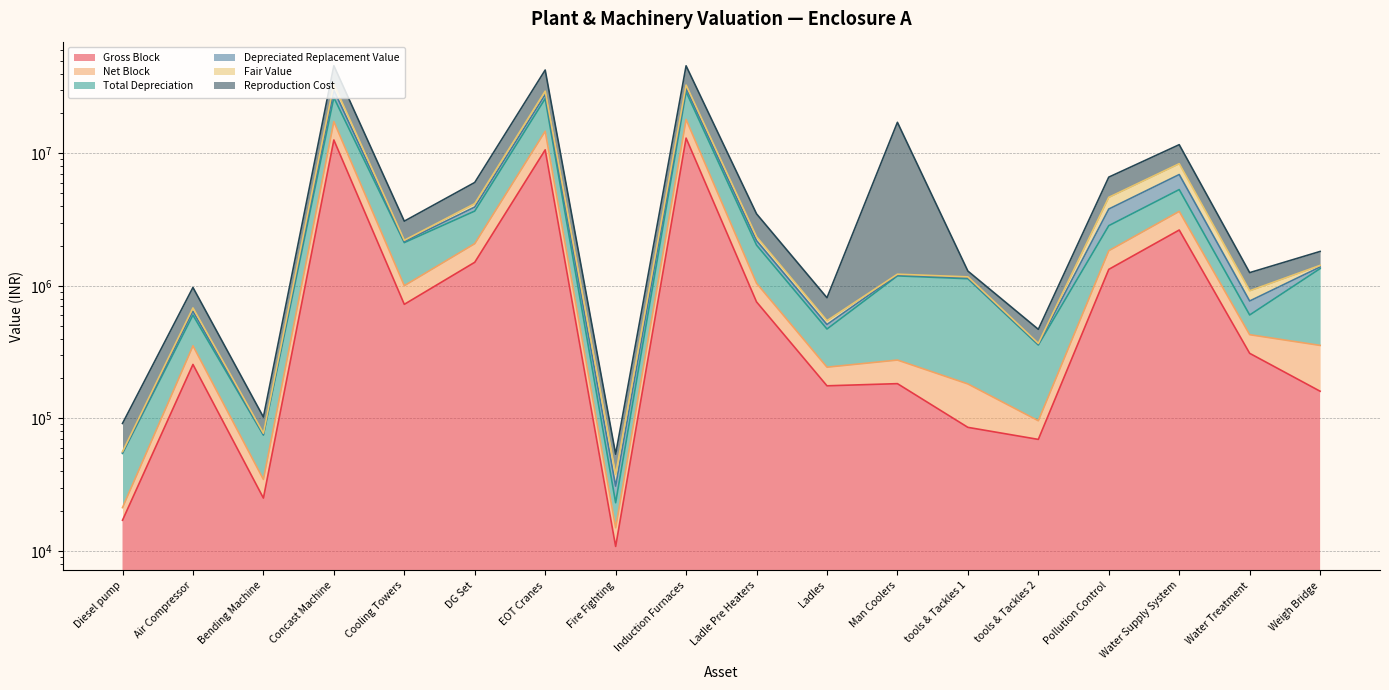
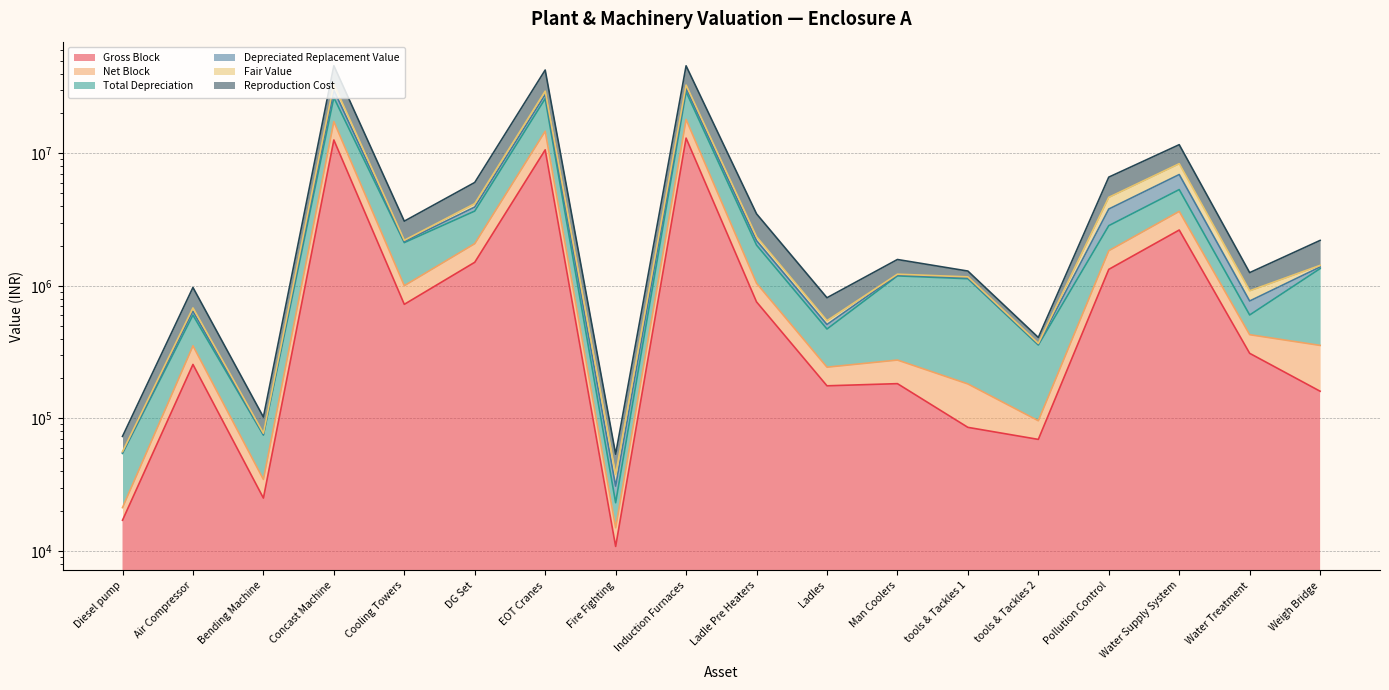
  {
    "Gross Block": {
      "Diesel pump": 17000,
      "Air Compressor": 250000,
      "Bending Machine": 25000,
      "Concast Machine": 13000000,
      "Cooling Towers": 700000,
      "DG Set": 1500000,
      "EOT Cranes": 11000000,
      "Fire Fighting": 11000,
      "Induction Furnaces": 13000000,
      "Ladle Pre Heaters": 800000,
      "Ladles": 180000,
      "Man Coolers": 180000,
      "tools & Tackles 1": 90000,
      "tools & Tackles 2": 70000,
      "Pollution Control": 1300000,
      "Water Supply System": 2600000,
      "Water Treatment": 310000,
      "Weigh Bridge": 160000
    },
    "Reproduction Cost": {
-     "Diesel pump": 35000,
+     "Diesel pump": 17000,
      "Air Compressor": 290000,
      "Bending Machine": 25000,
      "Cooling Towers": 900000,
      "DG Set": 1900000,
      "EOT Cranes": 13000000,
      "Fire Fighting": 16000,
      "Induction Furnaces": 13000000,
      "Ladle Pre Heaters": 1100000,
      "Ladles": 270000,
-     "Man Coolers": 16000000,
+     "Man Coolers": 360000,
      "tools & Tackles 1": 120000,
-     "tools & Tackles 2": 100000,
+     "tools & Tackles 2": 40000,
      "Pollution Control": 2000000,
      "Water Supply System": 3300000,
      "Water Treatment": 340000,
-     "Weigh Bridge": 390000
+     "Weigh Bridge": 800000
    }
  }
